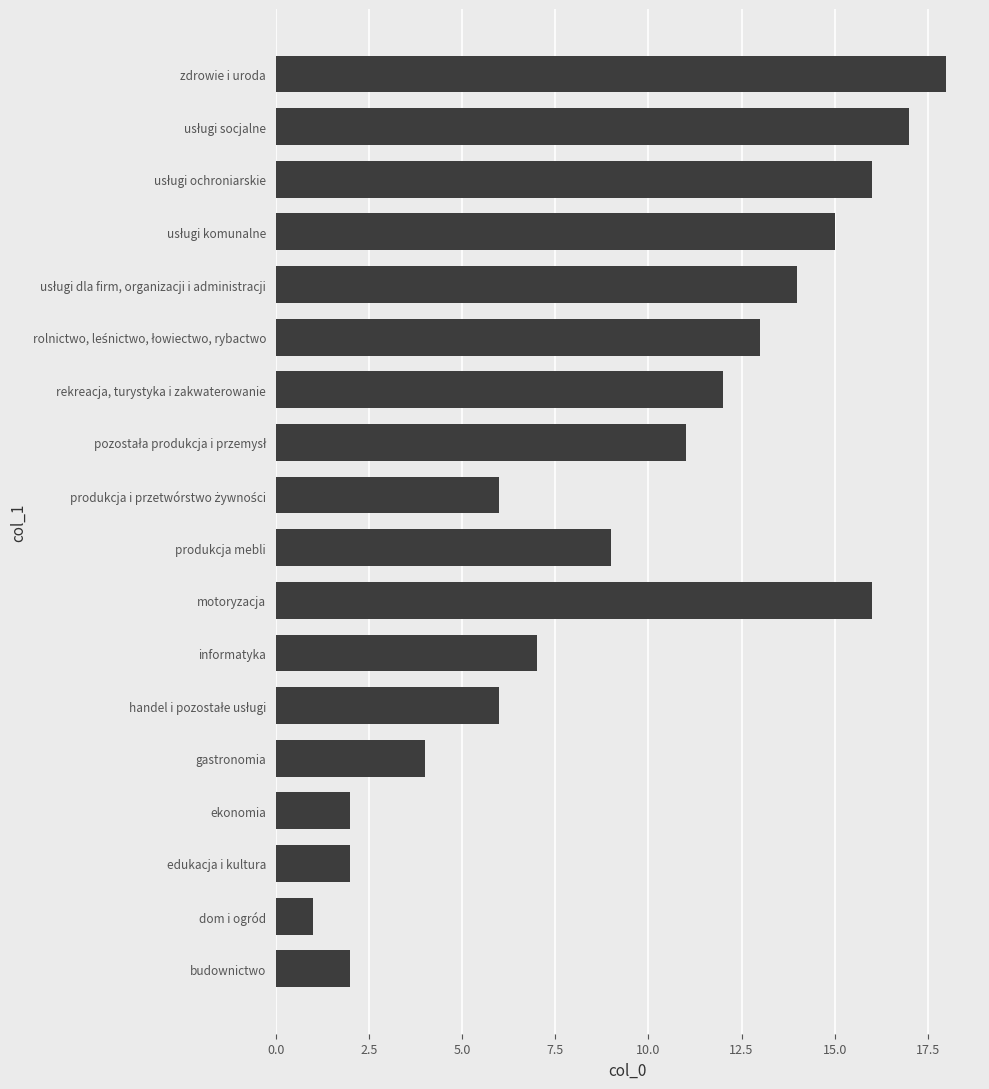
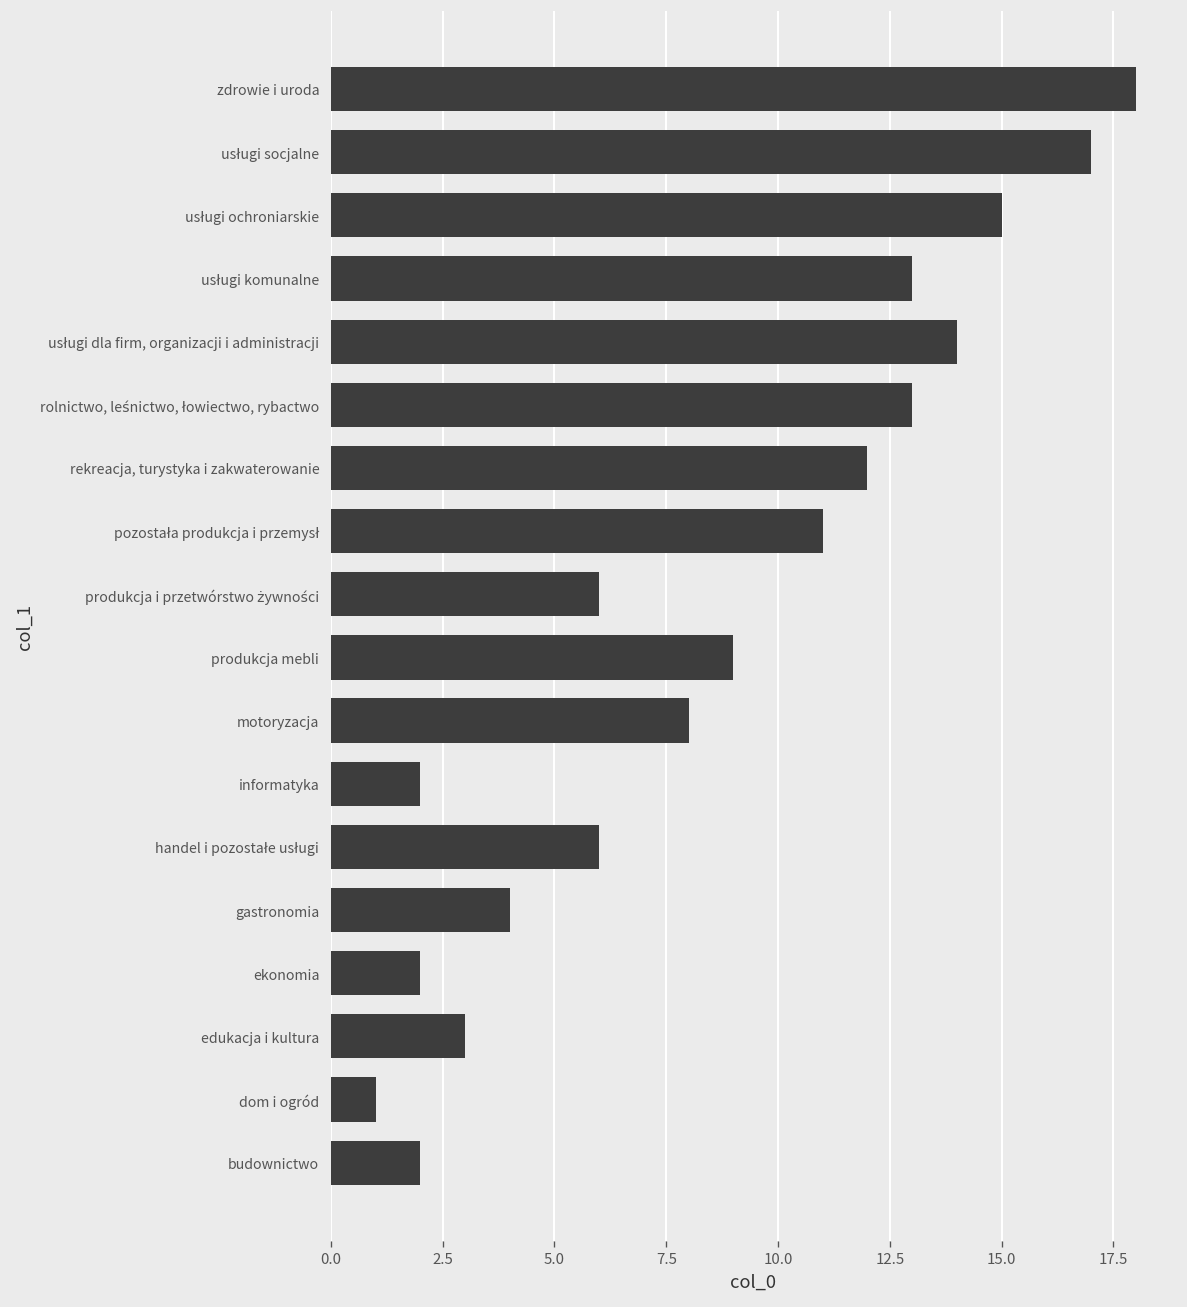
  {
    "zdrowie i uroda": 18,
    "usługi socjalne": 17,
-   "usługi ochroniarskie": 16,
-   "usługi komunalne": 15,
+   "usługi ochroniarskie": 15,
+   "usługi komunalne": 13,
    "usługi dla firm, organizacji i administracji": 14,
    "rolnictwo, leśnictwo, łowiectwo, rybactwo": 13,
    "rekreacja, turystyka i zakwaterowanie": 12,
    "pozostała produkcja i przemysł": 11,
    "produkcja i przetwórstwo żywności": 6,
    "produkcja mebli": 9,
-   "motoryzacja": 16,
-   "informatyka": 7,
+   "motoryzacja": 8,
+   "informatyka": 2,
    "handel i pozostałe usługi": 6,
    "gastronomia": 4,
    "ekonomia": 2,
-   "edukacja i kultura": 2,
+   "edukacja i kultura": 3,
    "dom i ogród": 1,
    "budownictwo": 2
  }
